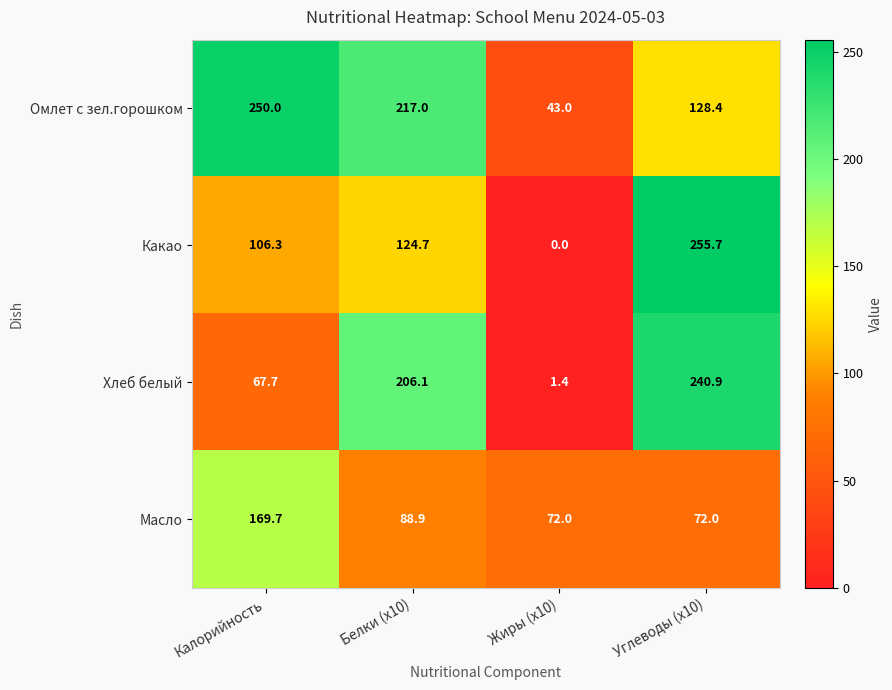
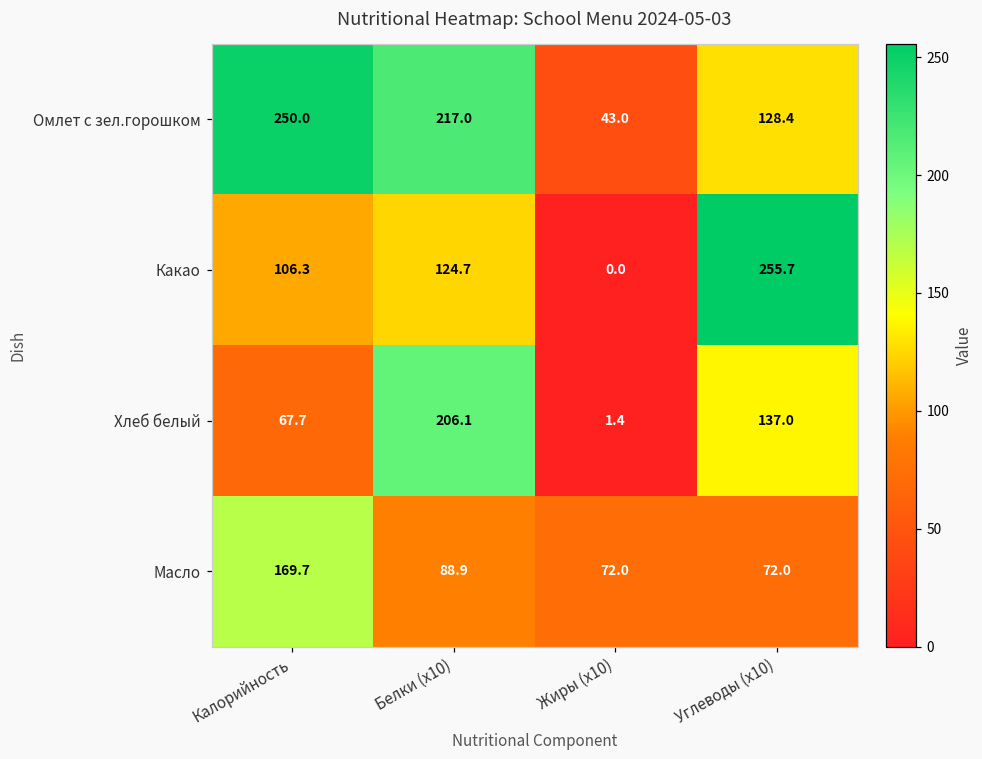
  {
    "Омлет с зел.горошком": {
      "Калорийность": 250.0,
      "Белки (x10)": 217.0,
      "Жиры (x10)": 43.0,
      "Углеводы (x10)": 128.4
    },
    "Какао": {
      "Калорийность": 106.3,
      "Белки (x10)": 124.7,
      "Жиры (x10)": 0.0,
      "Углеводы (x10)": 255.7
    },
    "Хлеб белый": {
      "Калорийность": 67.7,
      "Белки (x10)": 206.1,
      "Жиры (x10)": 1.4,
-     "Углеводы (x10)": 240.9
+     "Углеводы (x10)": 137.0
    },
    "Масло": {
      "Калорийность": 169.7,
      "Белки (x10)": 88.9,
      "Жиры (x10)": 72.0,
      "Углеводы (x10)": 72.0
    }
  }
